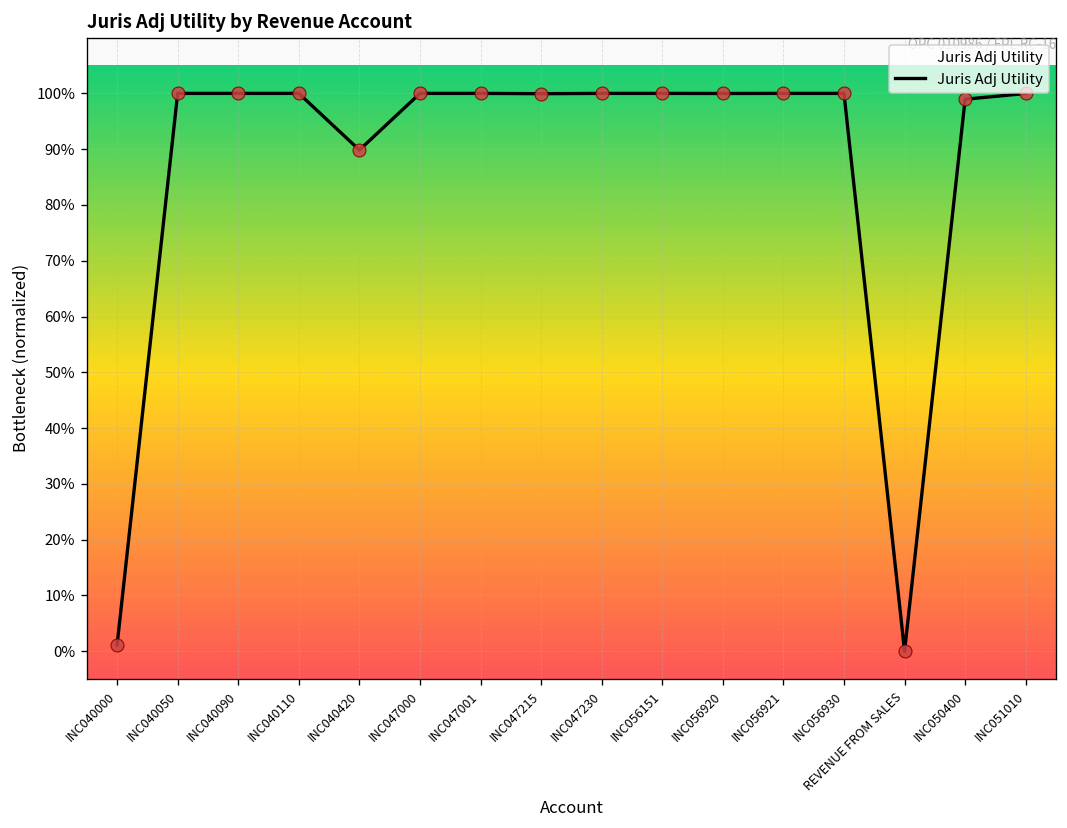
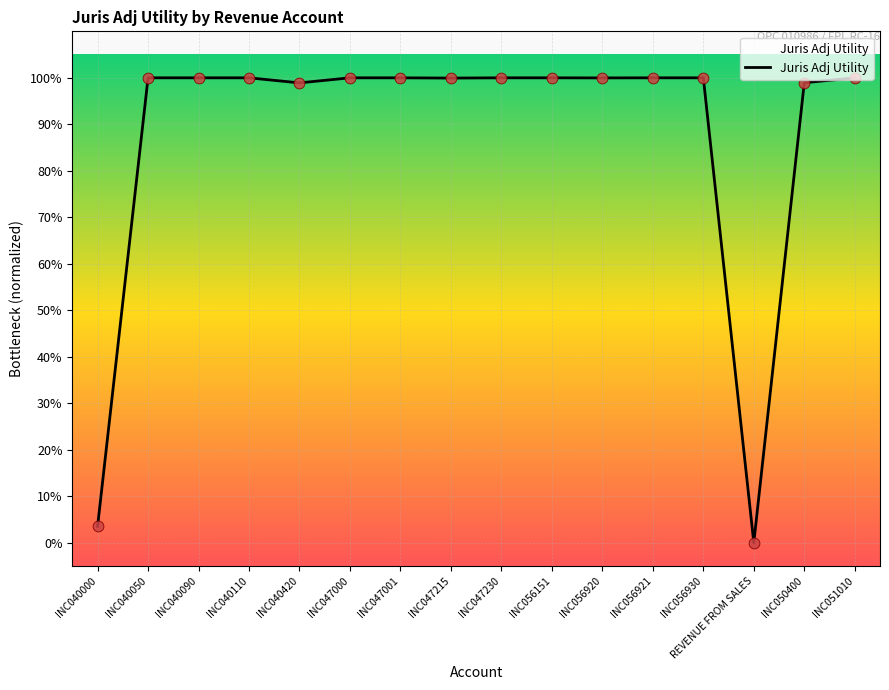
  {
-   "INC040000": "1%",
+   "INC040000": "4%",
    "INC040050": "100%",
    "INC040090": "100%",
    "INC040110": "100%",
-   "INC040420": "90%",
+   "INC040420": "99%",
    "INC047000": "100%",
    "INC047001": "100%",
    "INC047215": "100%",
    "INC047230": "100%",
    "INC056151": "100%",
    "INC056920": "100%",
    "INC056921": "100%",
    "INC056930": "100%",
    "REVENUE FROM SALES": "0%",
    "INC050400": "99%"
  }
